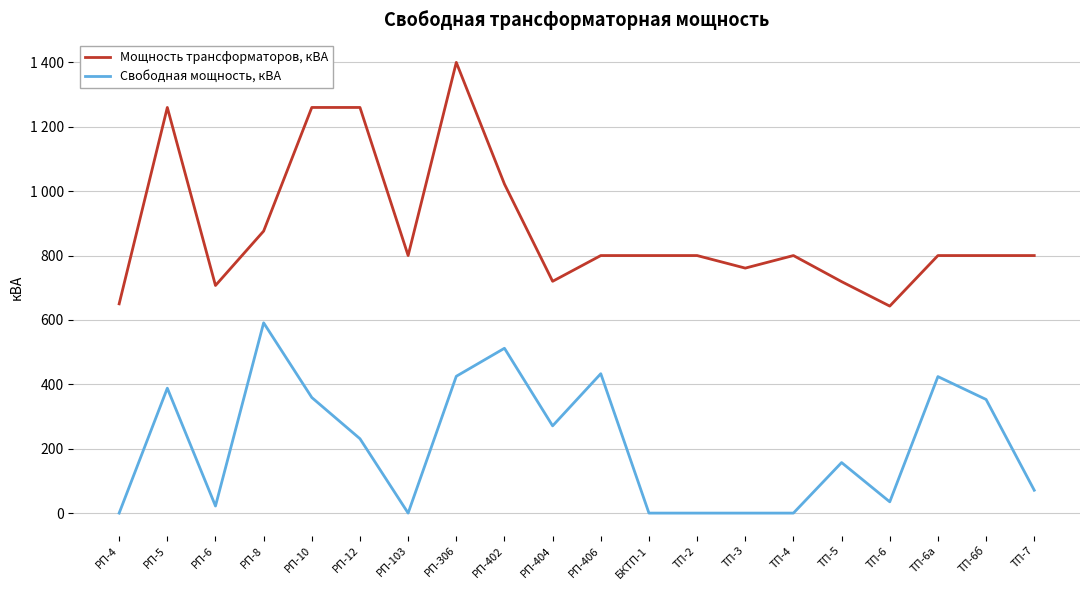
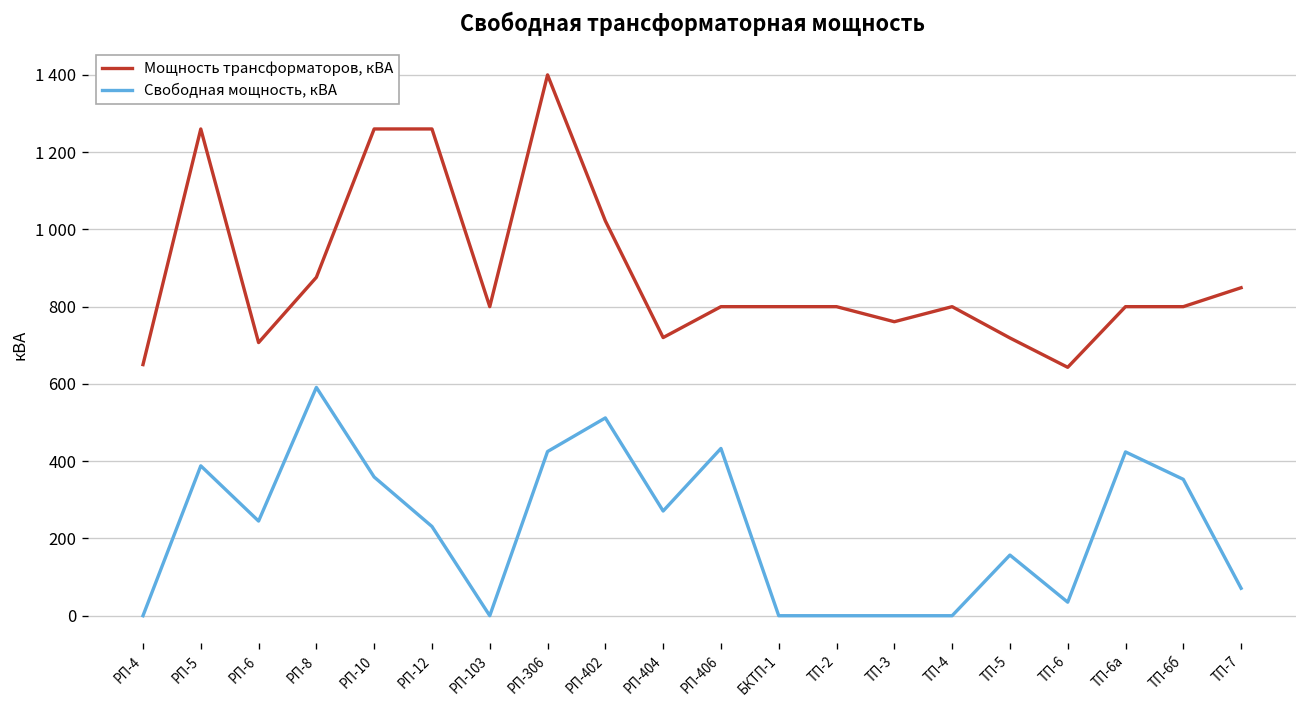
  {
    "Мощность трансформаторов, кВА": {
      "РП-4": 650,
      "РП-5": 1260,
      "РП-6": 710,
      "РП-8": 880,
      "РП-10": 1260,
      "РП-12": 1260,
      "РП-103": 800,
      "РП-306": 1400,
      "РП-402": 1020,
      "РП-404": 720,
      "РП-406": 800,
      "БКТП-1": 800,
      "ТП-2": 800,
      "ТП-3": 760,
      "ТП-4": 800,
      "ТП-5": 720,
      "ТП-6": 640,
      "ТП-6а": 800,
      "ТП-6б": 800,
-     "ТП-7": 800
+     "ТП-7": 850
    },
    "Свободная мощность, кВА": {
      "РП-4": 0,
      "РП-5": 390,
-     "РП-6": 20,
+     "РП-6": 250,
      "РП-8": 590,
      "РП-10": 360,
      "РП-12": 230,
      "РП-103": 0,
      "РП-306": 430,
      "РП-402": 510,
      "РП-404": 270,
      "РП-406": 430,
      "БКТП-1": 0,
      "ТП-2": 0,
      "ТП-3": 0,
      "ТП-4": 0,
      "ТП-5": 160,
      "ТП-6": 40,
      "ТП-6а": 420,
      "ТП-6б": 350,
      "ТП-7": 70
    }
  }
